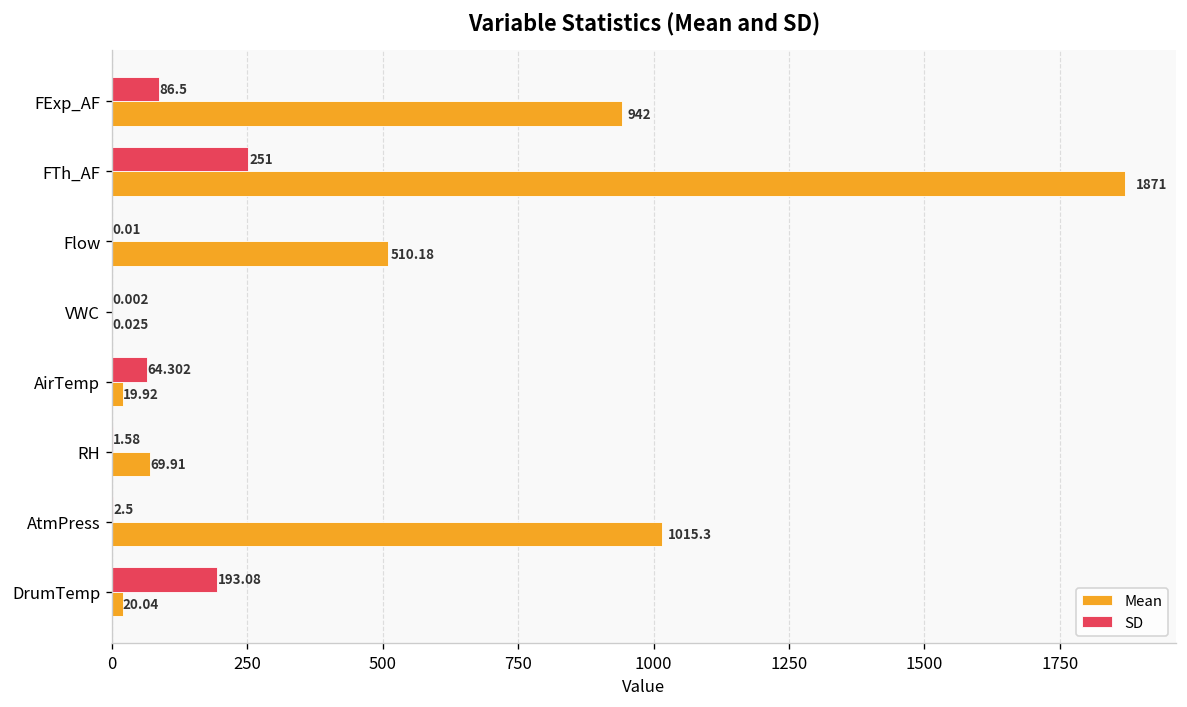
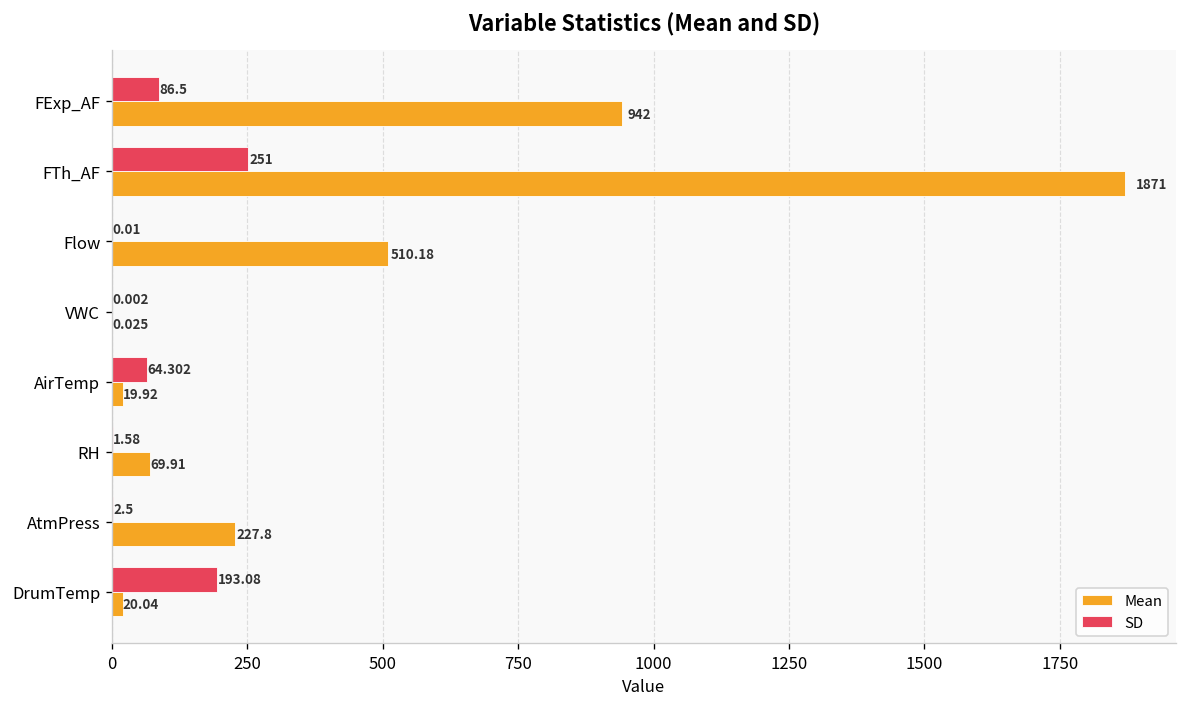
  {
    "Mean": {
      "FExp_AF": 942,
      "FTh_AF": 1871,
      "Flow": 510.18,
      "VWC": 0.025,
      "AirTemp": 19.92,
      "RH": 69.91,
-     "AtmPress": 1015.3,
+     "AtmPress": 227.8,
      "DrumTemp": 20.04
    },
    "SD": {
      "FExp_AF": 86.5,
      "FTh_AF": 251,
      "Flow": 0.01,
      "VWC": 0.002,
      "AirTemp": 64.302,
      "RH": 1.58,
      "AtmPress": 2.5,
      "DrumTemp": 193.08
    }
  }
